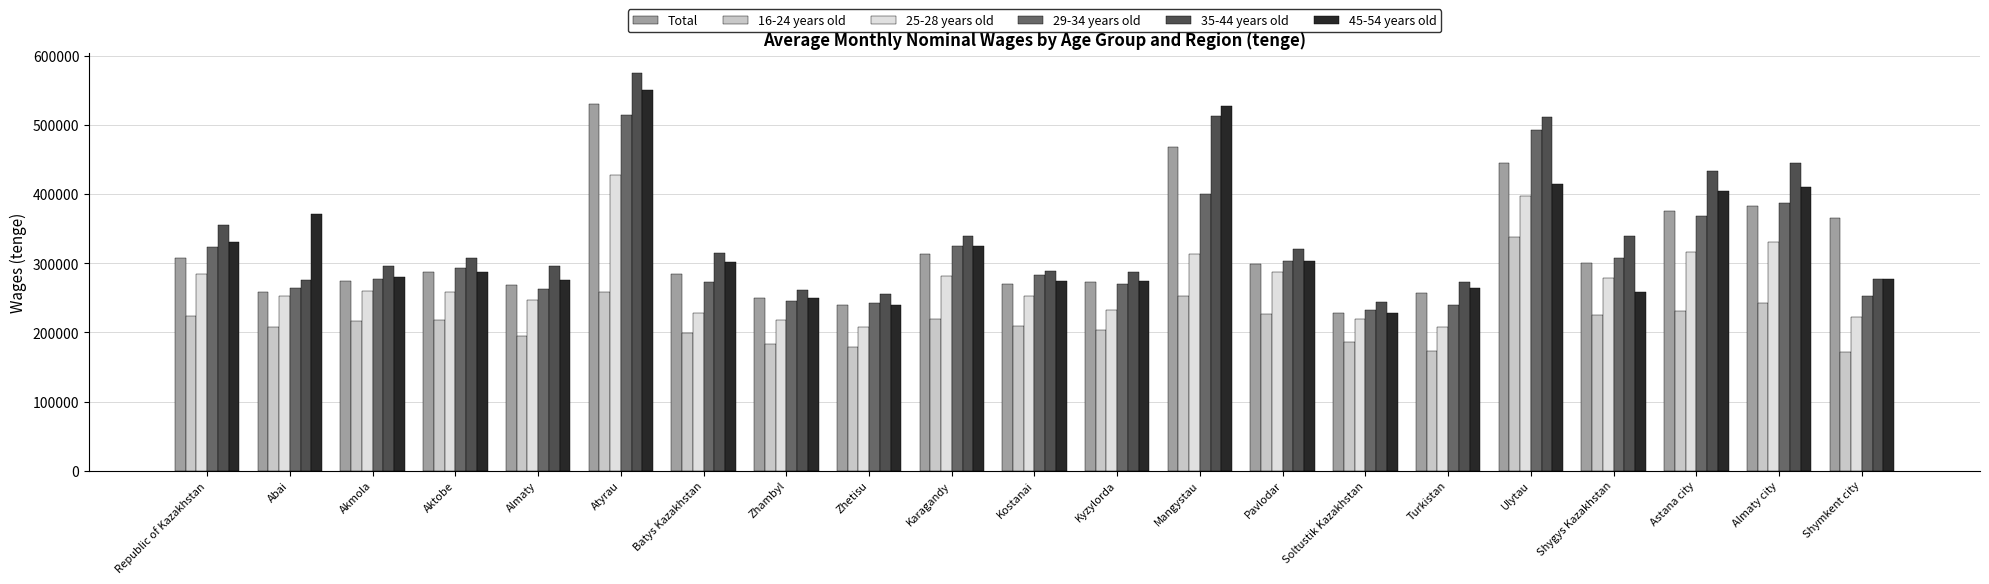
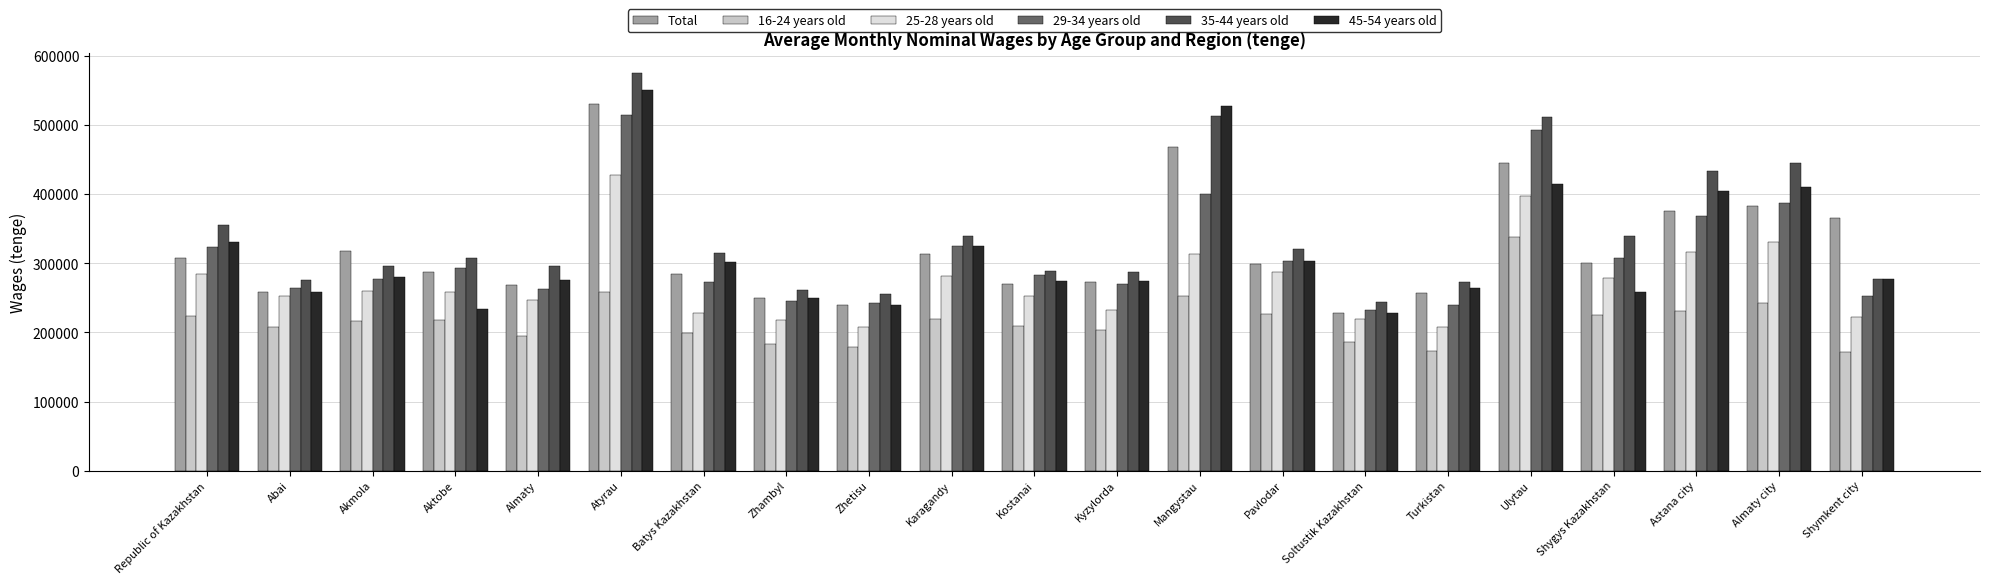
  {
    "Total": {
      "Republic of Kazakhstan": 310000,
      "Abai": 260000,
-     "Akmola": 280000,
+     "Akmola": 320000,
      "Aktobe": 290000,
      "Almaty": 270000,
      "Atyrau": 530000,
      "Batys Kazakhstan": 280000,
      "Zhambyl": 250000,
      "Zhetisu": 240000,
      "Karagandy": 310000,
      "Kostanai": 270000,
      "Kyzylorda": 270000,
      "Mangystau": 470000,
      "Pavlodar": 300000,
      "Soltustik Kazakhstan": 230000,
      "Turkistan": 260000,
      "Ulytau": 440000,
      "Shygys Kazakhstan": 300000,
      "Astana city": 380000,
      "Almaty city": 380000,
      "Shymkent city": 370000
    },
    "45-54 years old": {
      "Republic of Kazakhstan": 330000,
-     "Abai": 370000,
+     "Abai": 260000,
      "Akmola": 280000,
-     "Aktobe": 290000,
+     "Aktobe": 230000,
      "Almaty": 280000,
      "Atyrau": 550000,
      "Batys Kazakhstan": 300000,
      "Zhambyl": 250000,
      "Zhetisu": 240000,
      "Karagandy": 320000,
      "Kostanai": 270000,
      "Kyzylorda": 280000,
      "Mangystau": 530000,
      "Pavlodar": 300000,
      "Soltustik Kazakhstan": 230000,
      "Turkistan": 260000,
      "Ulytau": 410000,
      "Shygys Kazakhstan": 260000,
      "Astana city": 400000,
      "Almaty city": 410000,
      "Shymkent city": 280000
    }
  }
